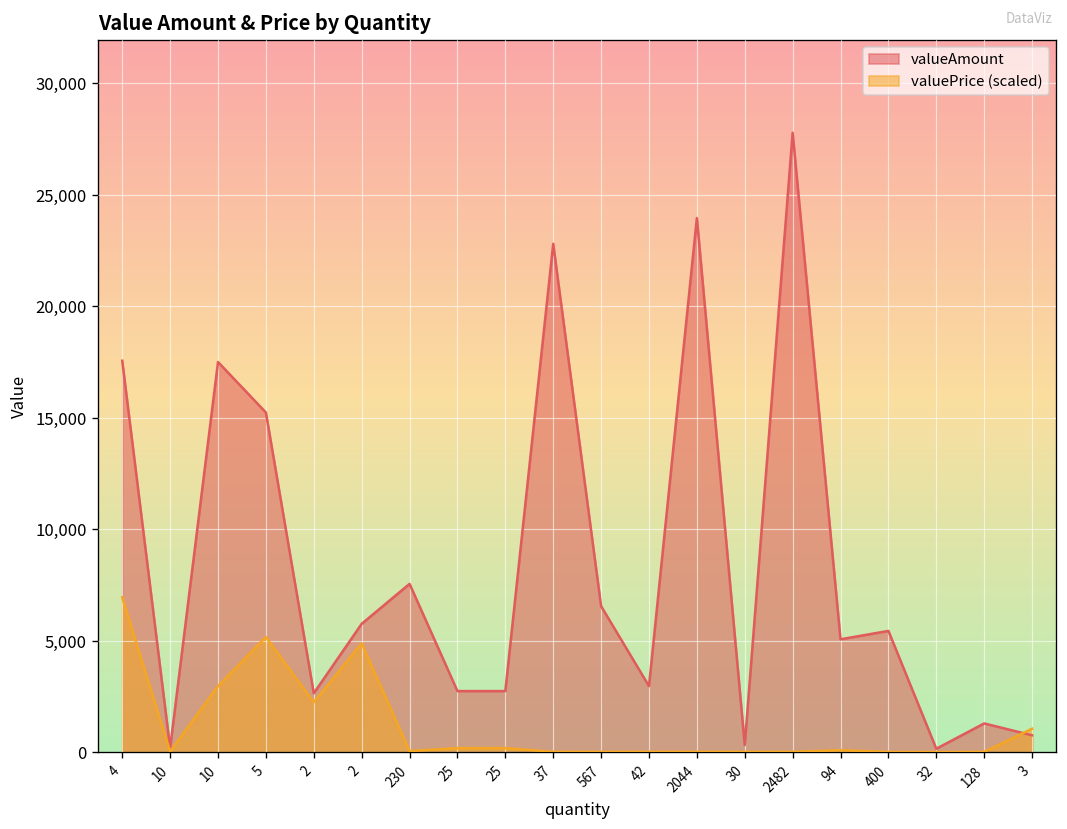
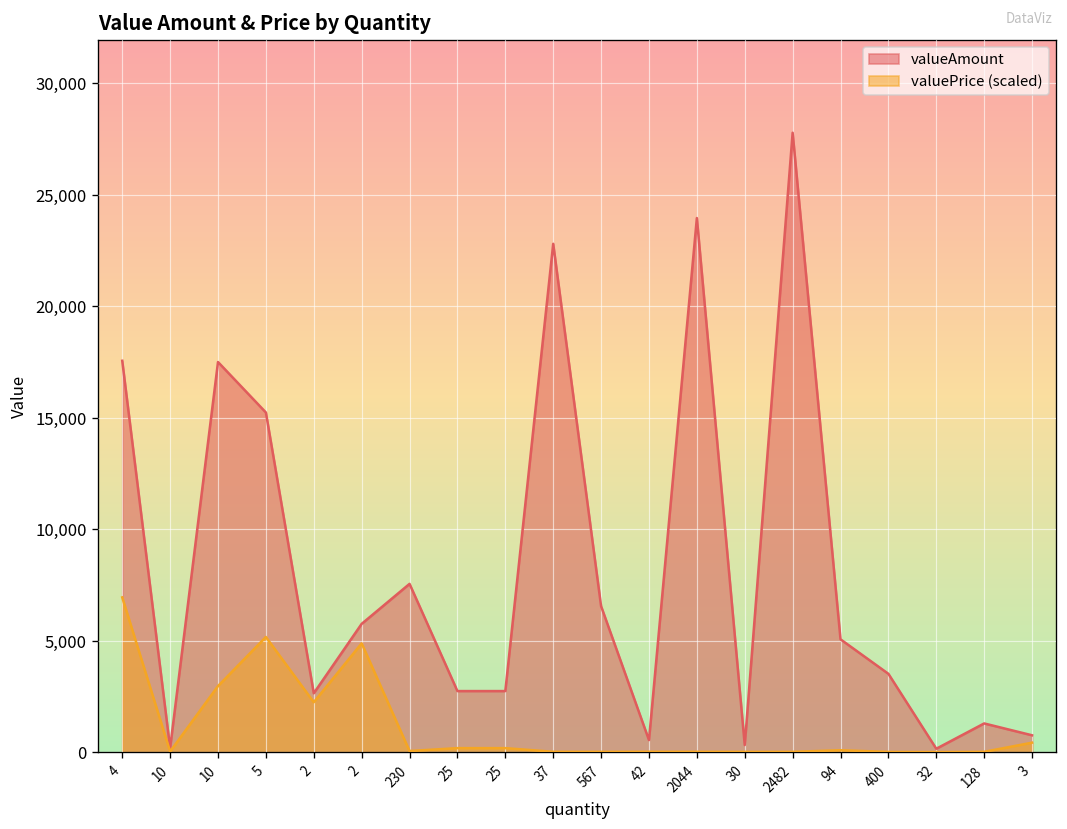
  {
    "valueAmount": {
      "4": "17,600",
      "5": "15,200",
      "230": "7,600",
      "37": "22,800",
      "567": "6,600",
-     "42": "3,000",
+     "42": "500",
      "2044": "24,000",
      "30": "300",
      "2482": "27,800",
      "94": "5,100",
-     "400": "5,400",
+     "400": "3,500",
      "32": "200",
      "128": "1,300",
      "3": "800"
    },
    "valuePrice (scaled)": {
      "4": "6,900",
      "5": "5,200",
      "230": "100",
      "37": "0",
      "567": "0",
      "42": "0",
      "2044": "0",
      "30": "0",
      "2482": "0",
      "94": "100",
      "400": "0",
      "32": "0",
      "128": "0",
-     "3": "1,100"
+     "3": "400"
    }
  }
